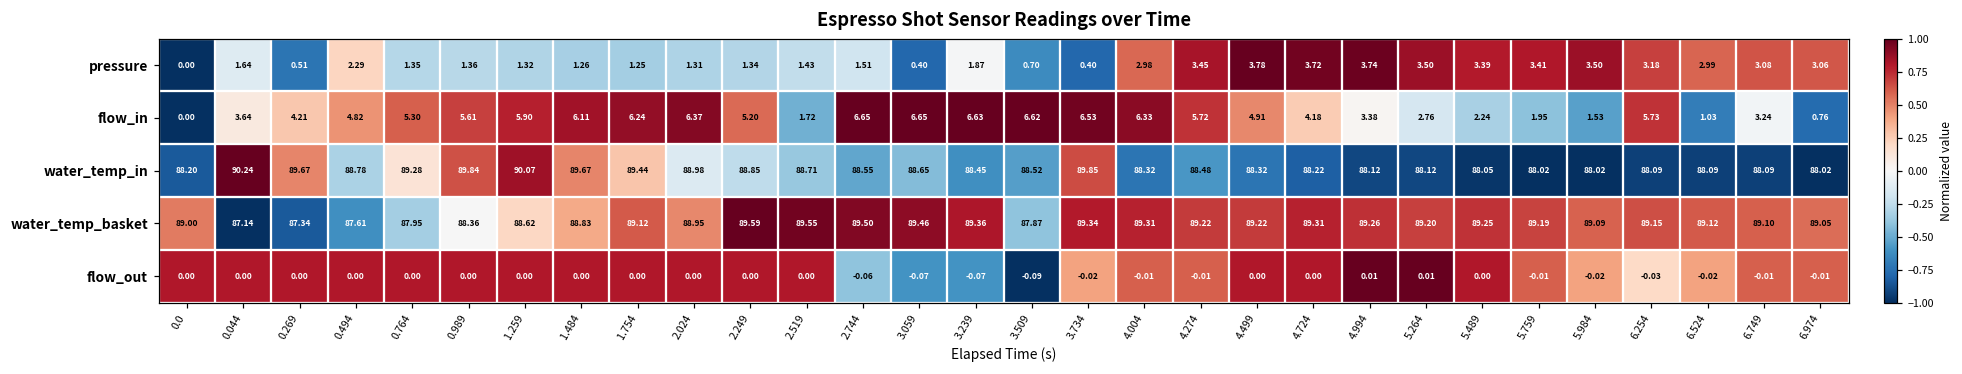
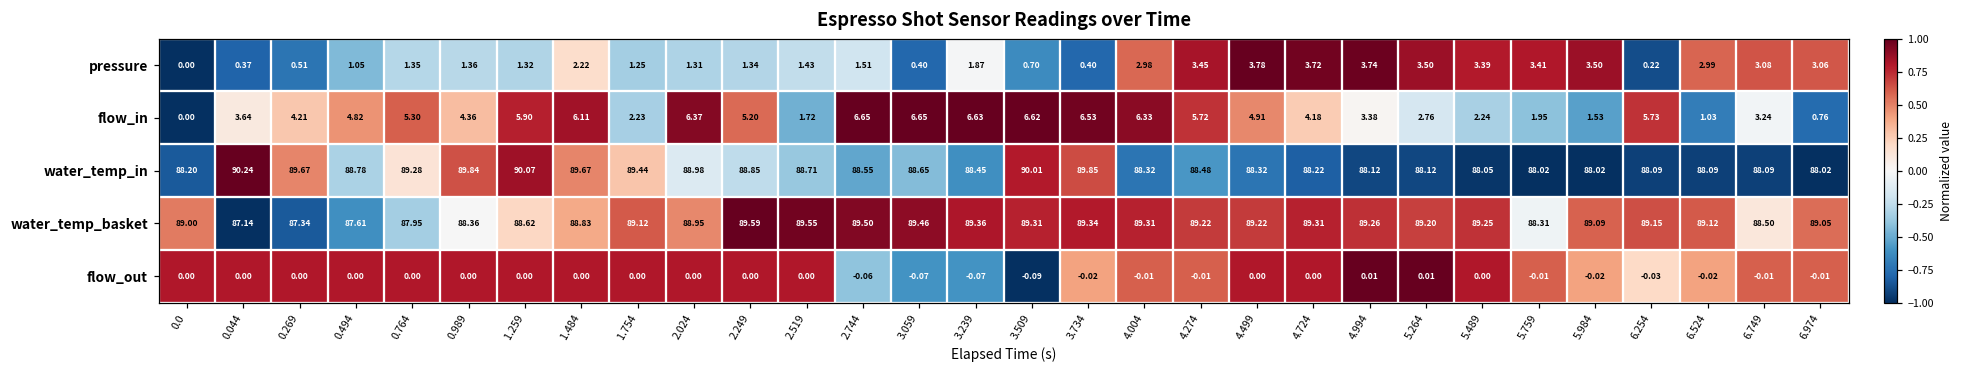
  {
    "pressure": {
      "0.0": 0.00,
-     "0.044": 1.64,
+     "0.044": 0.37,
      "0.269": 0.51,
-     "0.494": 2.29,
+     "0.494": 1.05,
      "0.764": 1.35,
      "0.989": 1.36,
      "1.259": 1.32,
-     "1.484": 1.26,
+     "1.484": 2.22,
      "1.754": 1.25,
      "2.024": 1.31,
      "2.249": 1.34,
      "2.519": 1.43,
      "2.744": 1.51,
      "3.059": 0.40,
      "3.239": 1.87,
      "3.509": 0.70,
      "3.734": 0.40,
      "4.004": 2.98,
      "4.274": 3.45,
      "4.499": 3.78,
      "4.724": 3.72,
      "4.994": 3.74,
      "5.264": 3.50,
      "5.489": 3.39,
      "5.759": 3.41,
      "5.984": 3.50,
-     "6.254": 3.18,
+     "6.254": 0.22,
      "6.524": 2.99,
      "6.749": 3.08,
      "6.974": 3.06
    },
    "flow_in": {
      "0.0": 0.00,
      "0.044": 3.64,
      "0.269": 4.21,
      "0.494": 4.82,
      "0.764": 5.30,
-     "0.989": 5.61,
+     "0.989": 4.36,
      "1.259": 5.90,
      "1.484": 6.11,
-     "1.754": 6.24,
+     "1.754": 2.23,
      "2.024": 6.37,
      "2.249": 5.20,
      "2.519": 1.72,
      "2.744": 6.65,
      "3.059": 6.65,
      "3.239": 6.63,
      "3.509": 6.62,
      "3.734": 6.53,
      "4.004": 6.33,
      "4.274": 5.72,
      "4.499": 4.91,
      "4.724": 4.18,
      "4.994": 3.38,
      "5.264": 2.76,
      "5.489": 2.24,
      "5.759": 1.95,
      "5.984": 1.53,
      "6.254": 5.73,
      "6.524": 1.03,
      "6.749": 3.24,
      "6.974": 0.76
    },
    "water_temp_in": {
      "0.0": 88.20,
      "0.044": 90.24,
      "0.269": 89.67,
      "0.494": 88.78,
      "0.764": 89.28,
      "0.989": 89.84,
      "1.259": 90.07,
      "1.484": 89.67,
      "1.754": 89.44,
      "2.024": 88.98,
      "2.249": 88.85,
      "2.519": 88.71,
      "2.744": 88.55,
      "3.059": 88.65,
      "3.239": 88.45,
-     "3.509": 88.52,
+     "3.509": 90.01,
      "3.734": 89.85,
      "4.004": 88.32,
      "4.274": 88.48,
      "4.499": 88.32,
      "4.724": 88.22,
      "4.994": 88.12,
      "5.264": 88.12,
      "5.489": 88.05,
      "5.759": 88.02,
      "5.984": 88.02,
      "6.254": 88.09,
      "6.524": 88.09,
      "6.749": 88.09,
      "6.974": 88.02
    },
    "water_temp_basket": {
      "0.0": 89.00,
      "0.044": 87.14,
      "0.269": 87.34,
      "0.494": 87.61,
      "0.764": 87.95,
      "0.989": 88.36,
      "1.259": 88.62,
      "1.484": 88.83,
      "1.754": 89.12,
      "2.024": 88.95,
      "2.249": 89.59,
      "2.519": 89.55,
      "2.744": 89.50,
      "3.059": 89.46,
      "3.239": 89.36,
-     "3.509": 87.87,
+     "3.509": 89.31,
      "3.734": 89.34,
      "4.004": 89.31,
      "4.274": 89.22,
      "4.499": 89.22,
      "4.724": 89.31,
      "4.994": 89.26,
      "5.264": 89.20,
      "5.489": 89.25,
-     "5.759": 89.19,
+     "5.759": 88.31,
      "5.984": 89.09,
      "6.254": 89.15,
      "6.524": 89.12,
-     "6.749": 89.10,
+     "6.749": 88.50,
      "6.974": 89.05
    },
    "flow_out": {
      "0.0": 0.00,
      "0.044": 0.00,
      "0.269": 0.00,
      "0.494": 0.00,
      "0.764": 0.00,
      "0.989": 0.00,
      "1.259": 0.00,
      "1.484": 0.00,
      "1.754": 0.00,
      "2.024": 0.00,
      "2.249": 0.00,
      "2.519": 0.00,
      "2.744": -0.06,
      "3.059": -0.07,
      "3.239": -0.07,
      "3.509": -0.09,
      "3.734": -0.02,
      "4.004": -0.01,
      "4.274": -0.01,
      "4.499": 0.00,
      "4.724": 0.00,
      "4.994": 0.01,
      "5.264": 0.01,
      "5.489": 0.00,
      "5.759": -0.01,
      "5.984": -0.02,
      "6.254": -0.03,
      "6.524": -0.02,
      "6.749": -0.01,
      "6.974": -0.01
    }
  }
